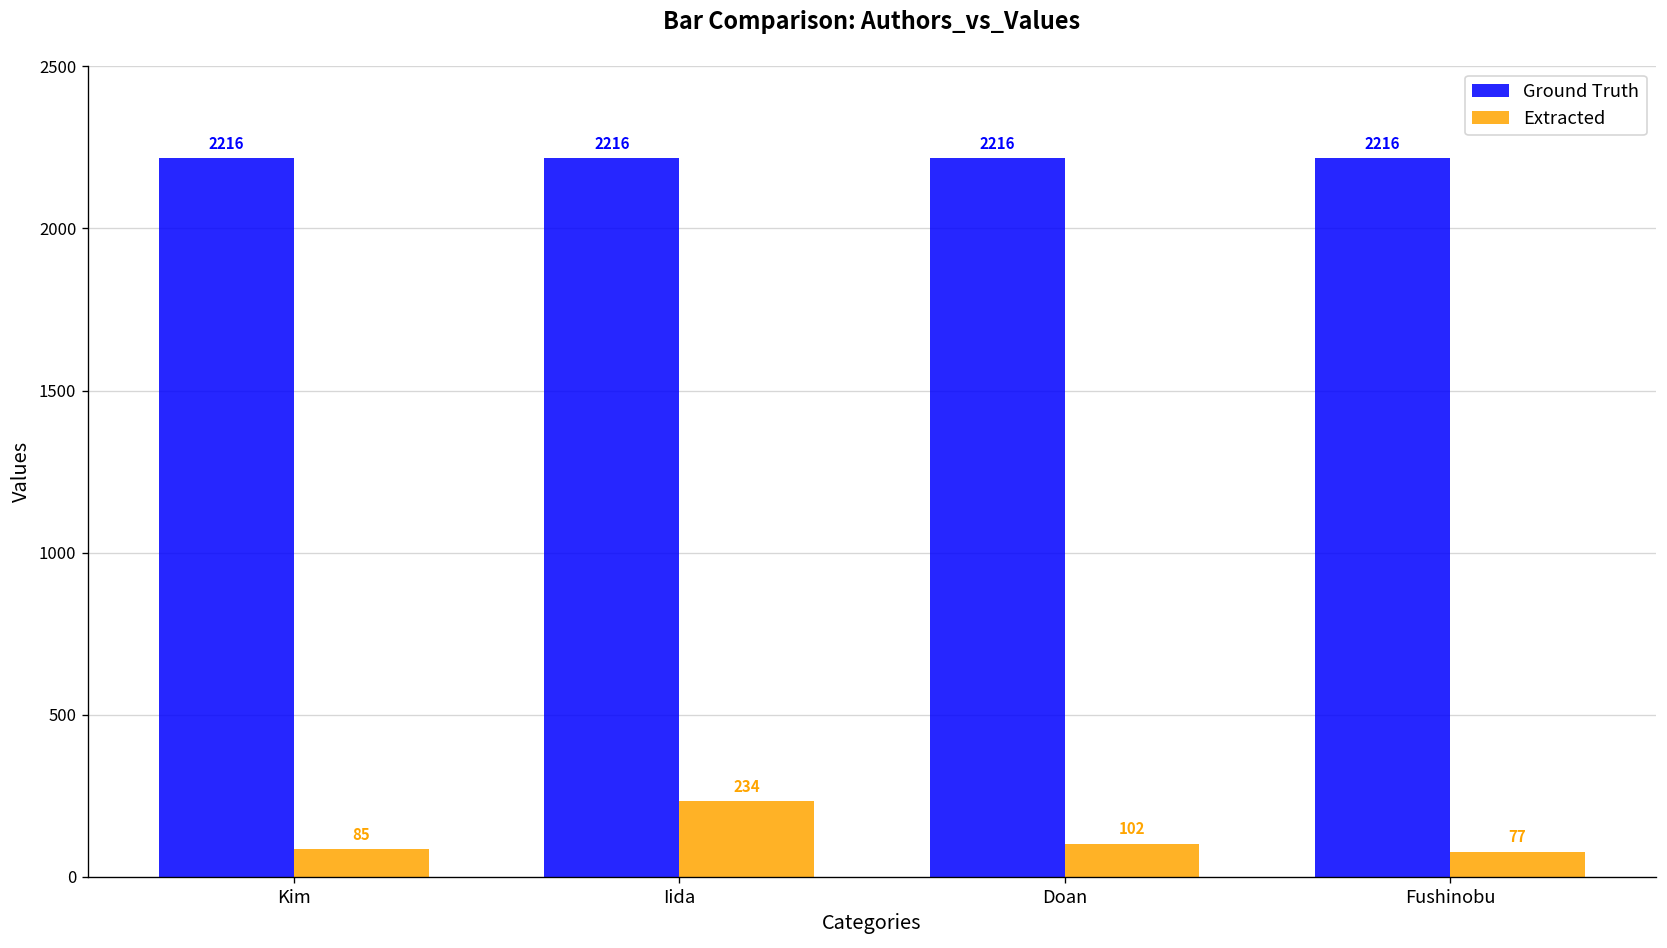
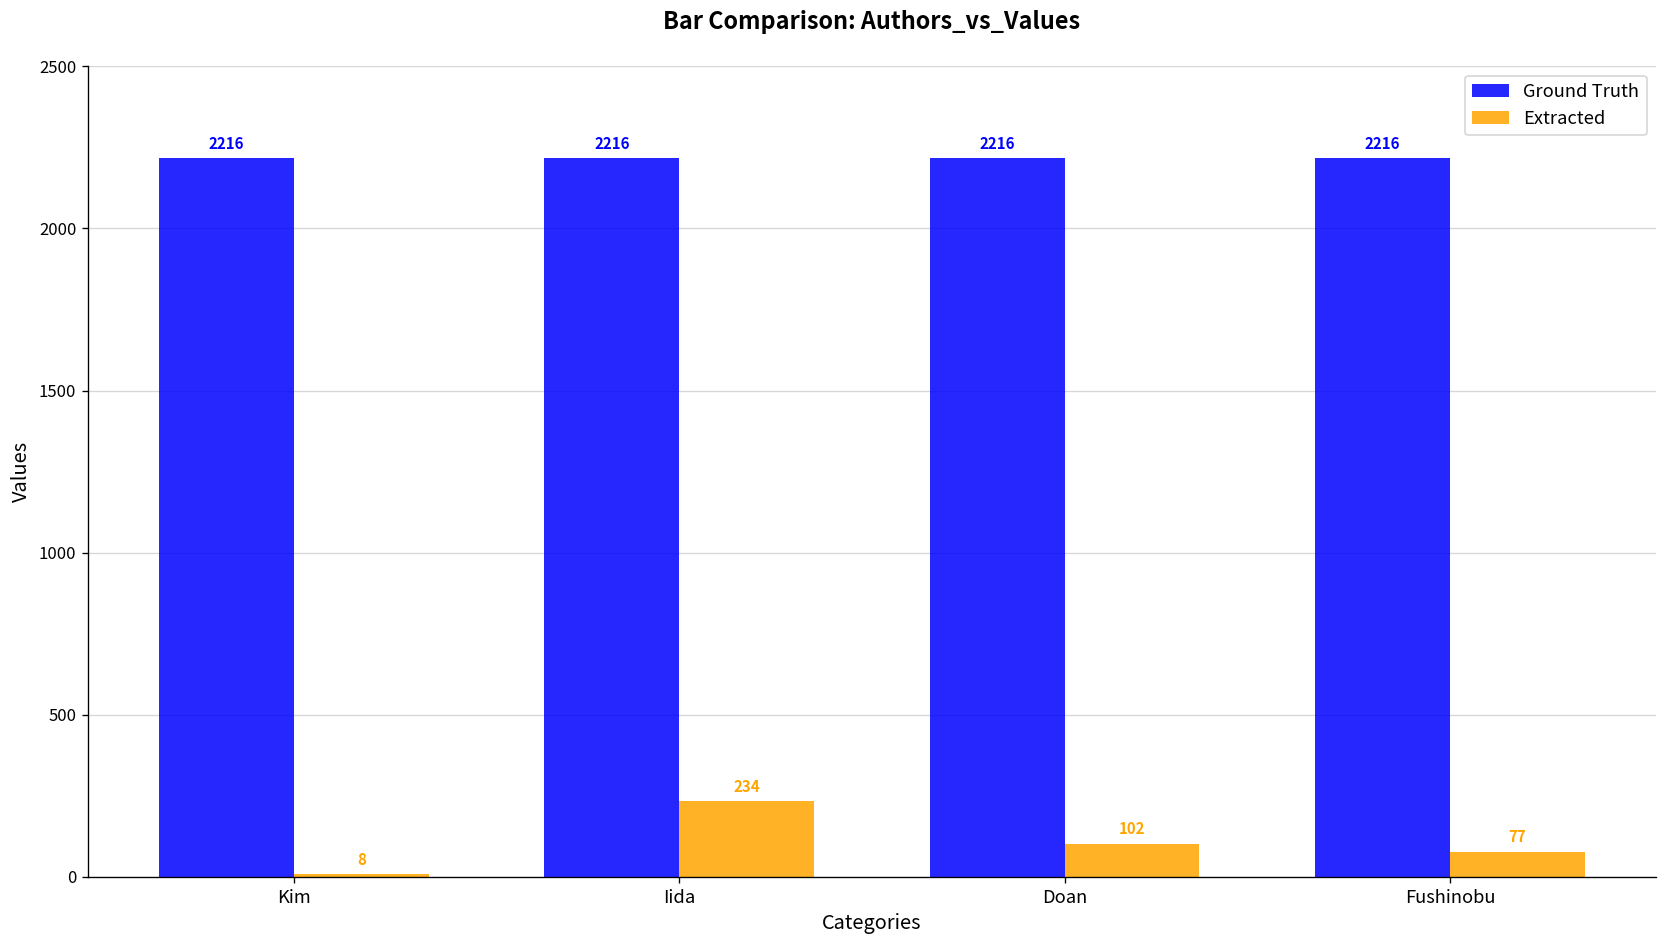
  {
    "Ground Truth": {
      "Kim": 2216,
      "Iida": 2216,
      "Doan": 2216,
      "Fushinobu": 2216
    },
    "Extracted": {
-     "Kim": 85,
+     "Kim": 8,
      "Iida": 234,
      "Doan": 102,
      "Fushinobu": 77
    }
  }
